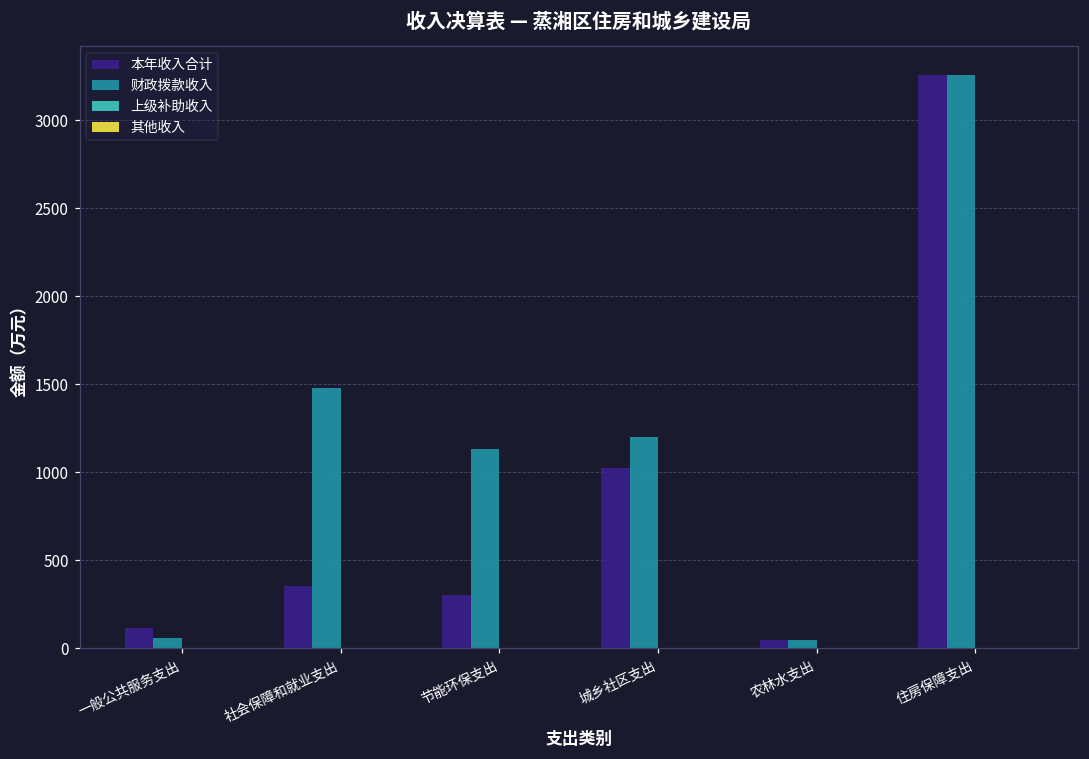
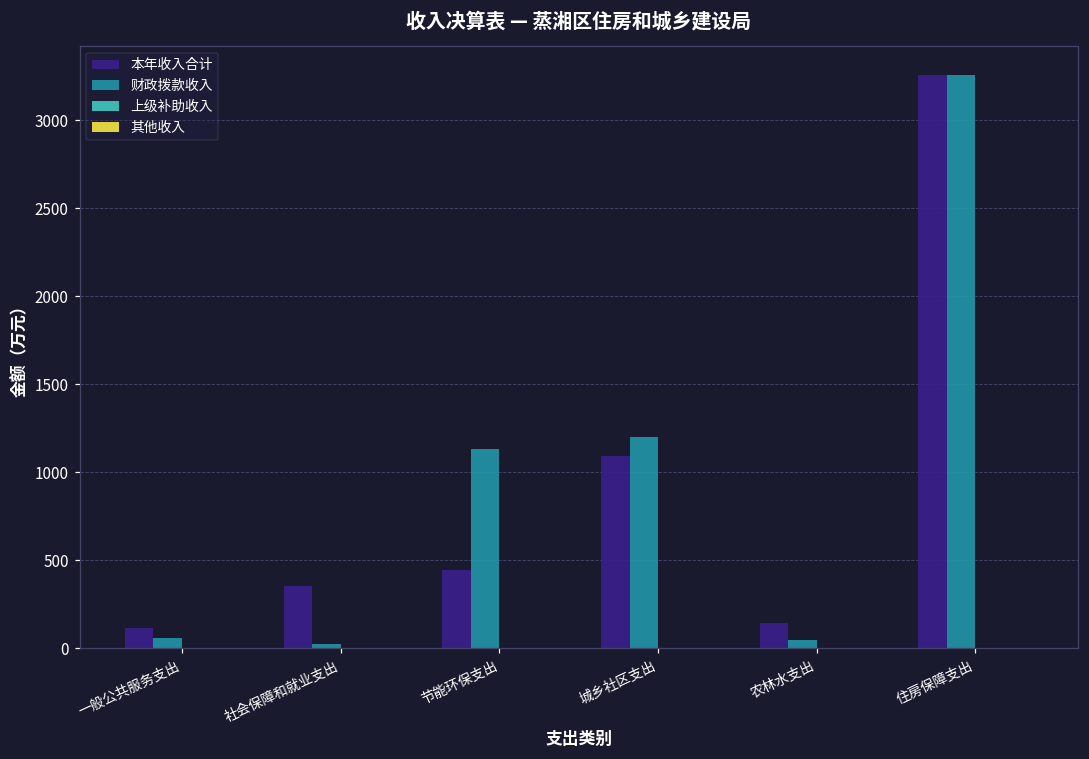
  {
    "本年收入合计": {
      "一般公共服务支出": 110,
      "社会保障和就业支出": 360,
-     "节能环保支出": 300,
-     "城乡社区支出": 1030,
-     "农林水支出": 50,
+     "节能环保支出": 450,
+     "城乡社区支出": 1090,
+     "农林水支出": 140,
      "住房保障支出": 3260
    },
    "财政拨款收入": {
      "一般公共服务支出": 60,
-     "社会保障和就业支出": 1480,
+     "社会保障和就业支出": 20,
      "节能环保支出": 1130,
      "城乡社区支出": 1200,
      "农林水支出": 50,
      "住房保障支出": 3260
    },
    "上级补助收入": {
      "一般公共服务支出": 0,
      "社会保障和就业支出": 0,
      "节能环保支出": 0,
      "城乡社区支出": 0,
      "农林水支出": 0,
      "住房保障支出": 0
    },
    "其他收入": {
      "一般公共服务支出": 0,
      "社会保障和就业支出": 0,
      "节能环保支出": 0,
      "城乡社区支出": 0,
      "农林水支出": 0,
      "住房保障支出": 0
    }
  }
